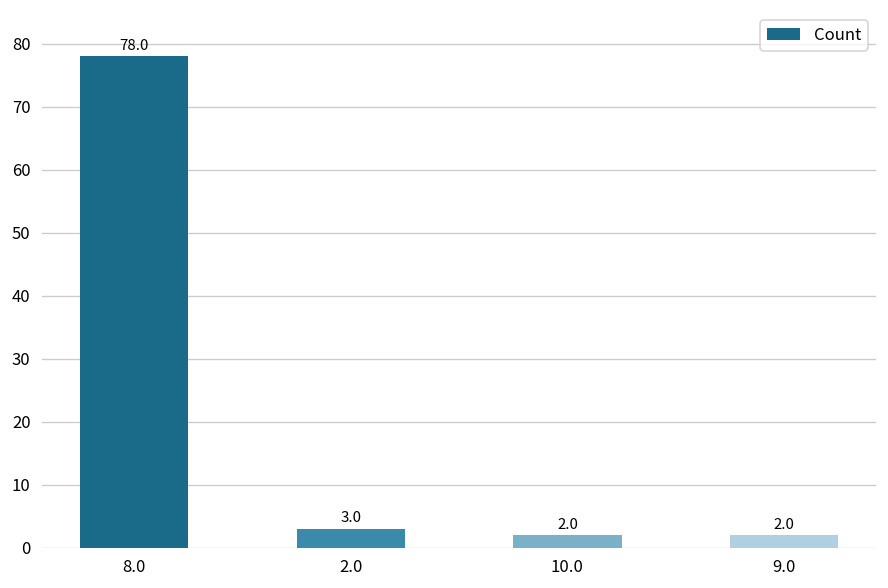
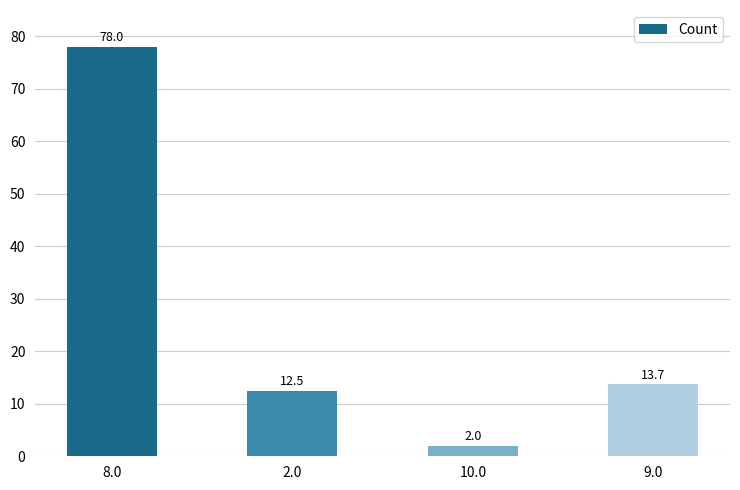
  {
    "8.0": 78.0,
-   "2.0": 3.0,
+   "2.0": 12.5,
    "10.0": 2.0,
-   "9.0": 2.0
+   "9.0": 13.7
  }
